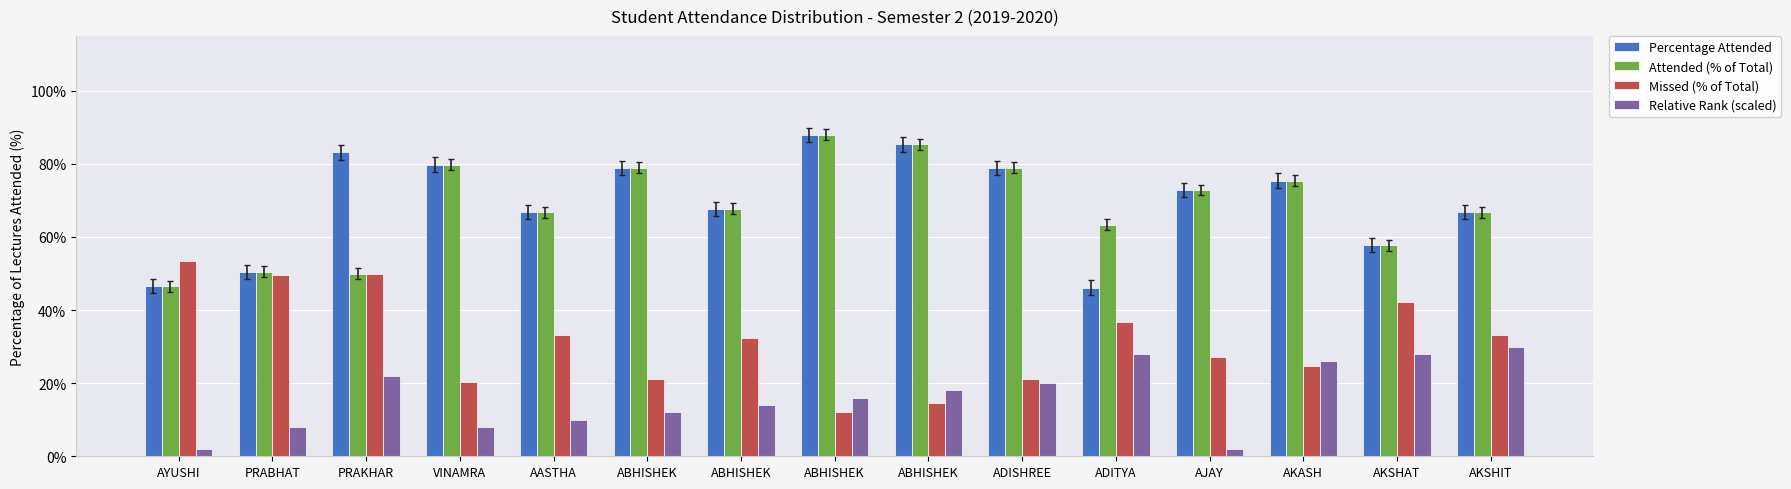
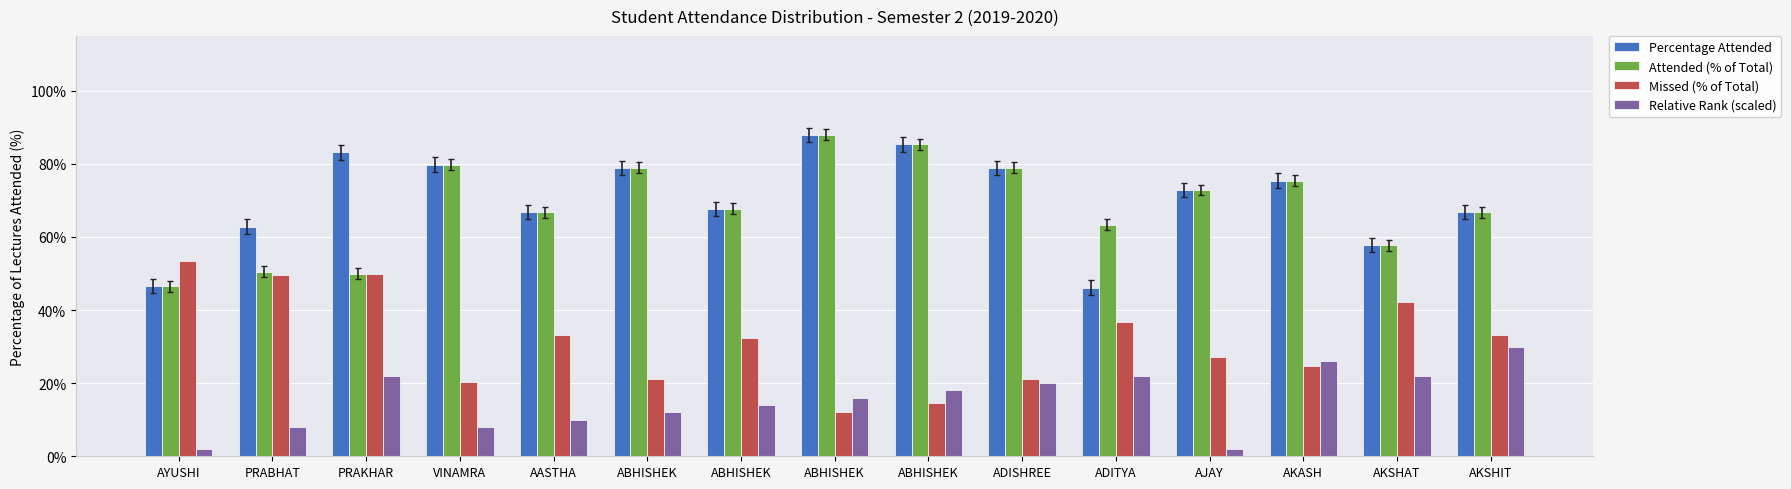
  {
    "Percentage Attended": {
      "AYUSHI": "47%",
-     "PRABHAT": "50%",
+     "PRABHAT": "63%",
      "PRAKHAR": "83%",
      "VINAMRA": "80%",
      "AASTHA": "67%",
      "ADISHREE": "79%",
      "ADITYA": "46%",
      "AJAY": "73%",
      "AKASH": "75%",
      "AKSHAT": "58%",
      "AKSHIT": "67%"
    },
    "Attended (% of Total)": {
      "AYUSHI": "47%",
      "PRABHAT": "50%",
      "PRAKHAR": "50%",
      "VINAMRA": "80%",
      "AASTHA": "67%",
      "ADISHREE": "79%",
      "ADITYA": "63%",
      "AJAY": "73%",
      "AKASH": "75%",
      "AKSHAT": "58%",
      "AKSHIT": "67%"
    },
    "Missed (% of Total)": {
      "AYUSHI": "53%",
      "PRABHAT": "50%",
      "PRAKHAR": "50%",
      "VINAMRA": "20%",
      "AASTHA": "33%",
      "ADISHREE": "21%",
      "ADITYA": "37%",
      "AJAY": "27%",
      "AKASH": "25%",
      "AKSHAT": "42%",
      "AKSHIT": "33%"
    },
    "Relative Rank (scaled)": {
      "AYUSHI": "2%",
      "PRABHAT": "8%",
      "PRAKHAR": "22%",
      "VINAMRA": "8%",
      "AASTHA": "10%",
      "ADISHREE": "20%",
-     "ADITYA": "28%",
+     "ADITYA": "22%",
      "AJAY": "2%",
      "AKASH": "26%",
-     "AKSHAT": "28%",
+     "AKSHAT": "22%",
      "AKSHIT": "30%"
    }
  }
